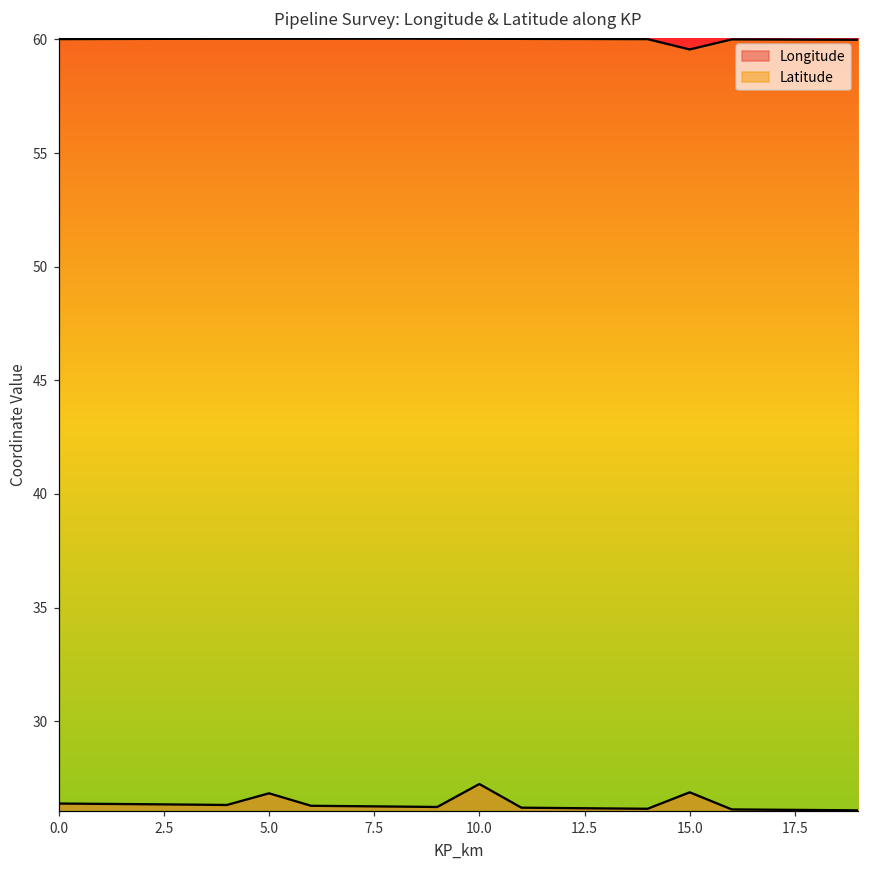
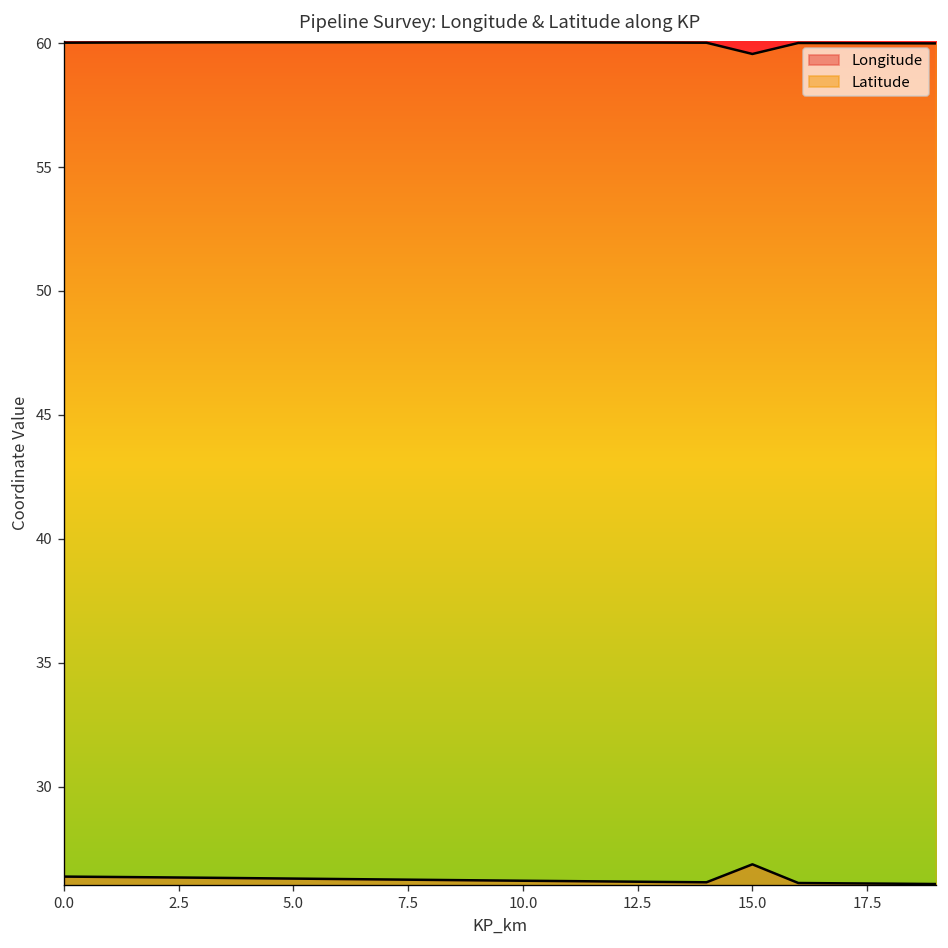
  {
    "Longitude": {
      "0.0": 26.4,
-     "5.0": 26.8,
-     "10.0": 27.2,
+     "5.0": 26.3,
+     "10.0": 26.2,
      "15.0": 26.9
    },
    "Latitude": {
      "0.0": 60.0,
      "5.0": 60.0,
      "10.0": 60.0,
      "15.0": 59.6
    }
  }
